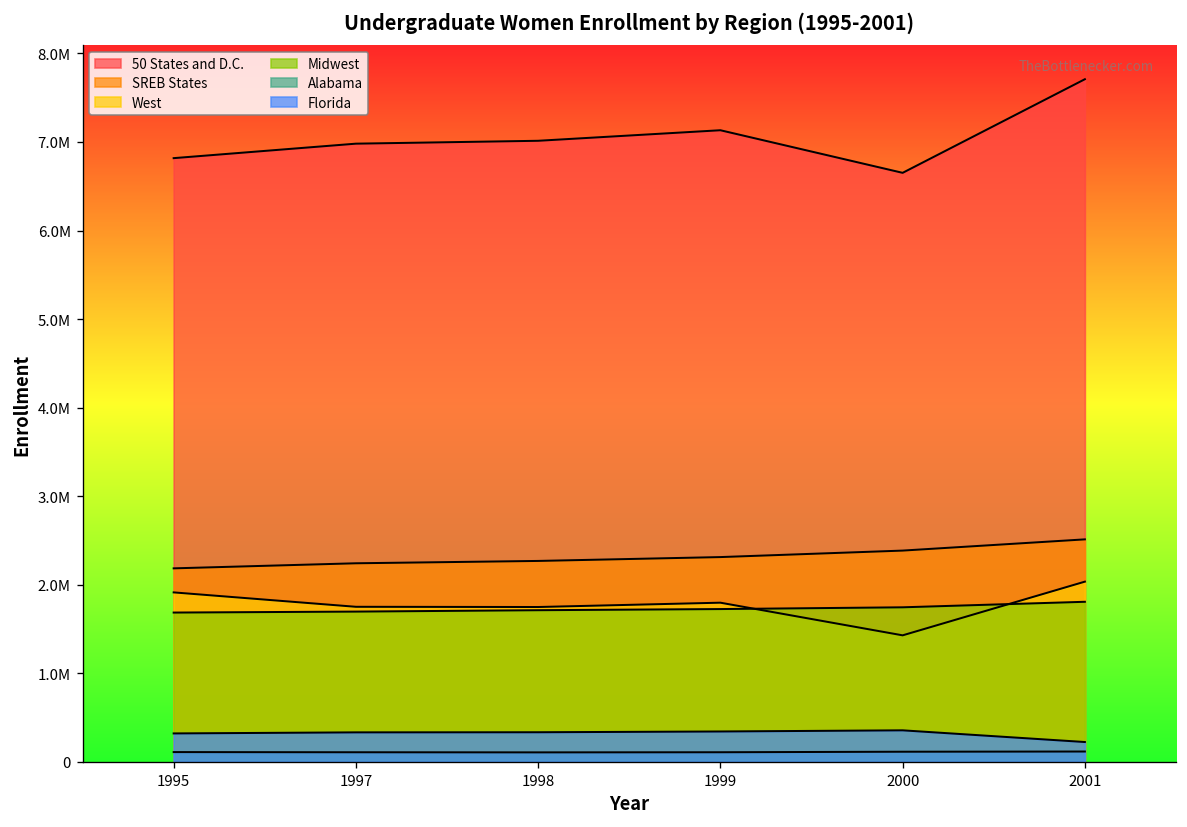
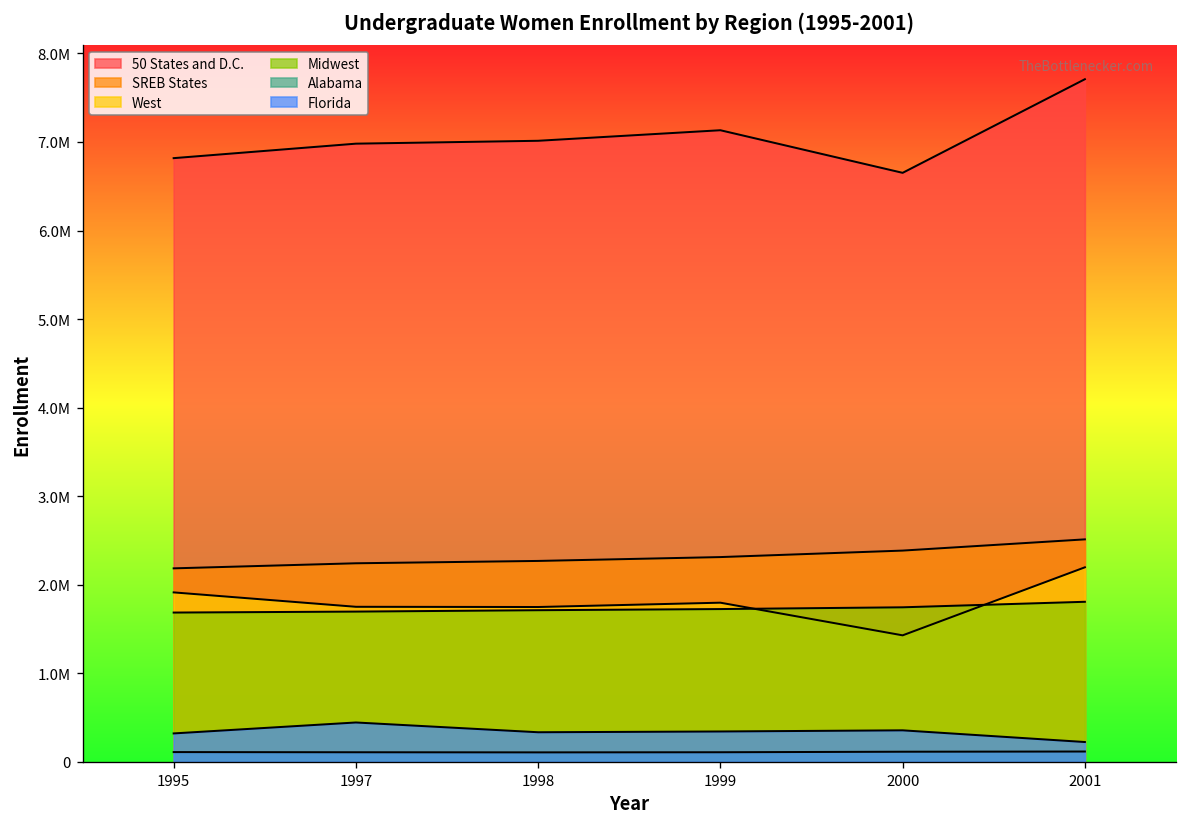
  {
    "50 States and D.C.": {
      "1995": 6800000,
      "1997": 7000000,
      "1998": 7000000,
      "1999": 7100000,
      "2000": 6700000,
      "2001": 7700000
    },
    "SREB States": {
      "1995": 2200000,
      "1997": 2200000,
      "1998": 2300000,
      "1999": 2300000,
      "2000": 2400000,
      "2001": 2500000
    },
    "West": {
      "1995": 1900000,
      "1997": 1800000,
      "1998": 1700000,
      "1999": 1800000,
      "2000": 1400000,
-     "2001": 2000000
+     "2001": 2200000
    },
    "Midwest": {
      "1995": 1700000,
      "1997": 1700000,
      "1998": 1700000,
      "1999": 1700000,
      "2000": 1700000,
      "2001": 1800000
    },
    "Alabama": {
      "1995": 100000,
      "1997": 100000,
      "1998": 100000,
      "1999": 100000,
      "2000": 100000,
      "2001": 100000
    },
    "Florida": {
      "1995": 300000,
-     "1997": 300000,
+     "1997": 400000,
      "1998": 300000,
      "1999": 300000,
      "2000": 400000,
      "2001": 200000
    }
  }
